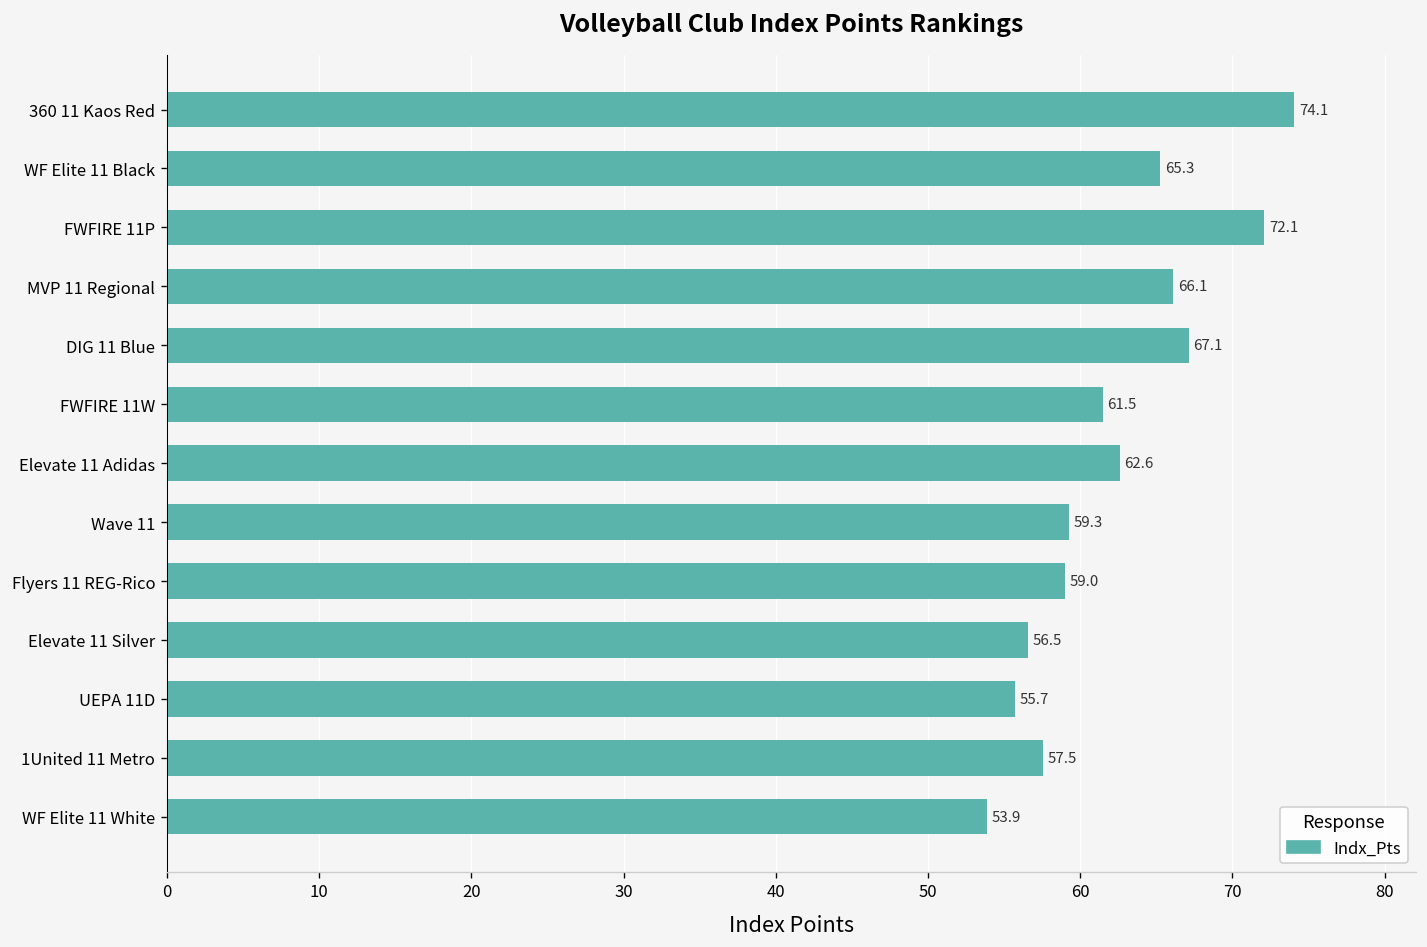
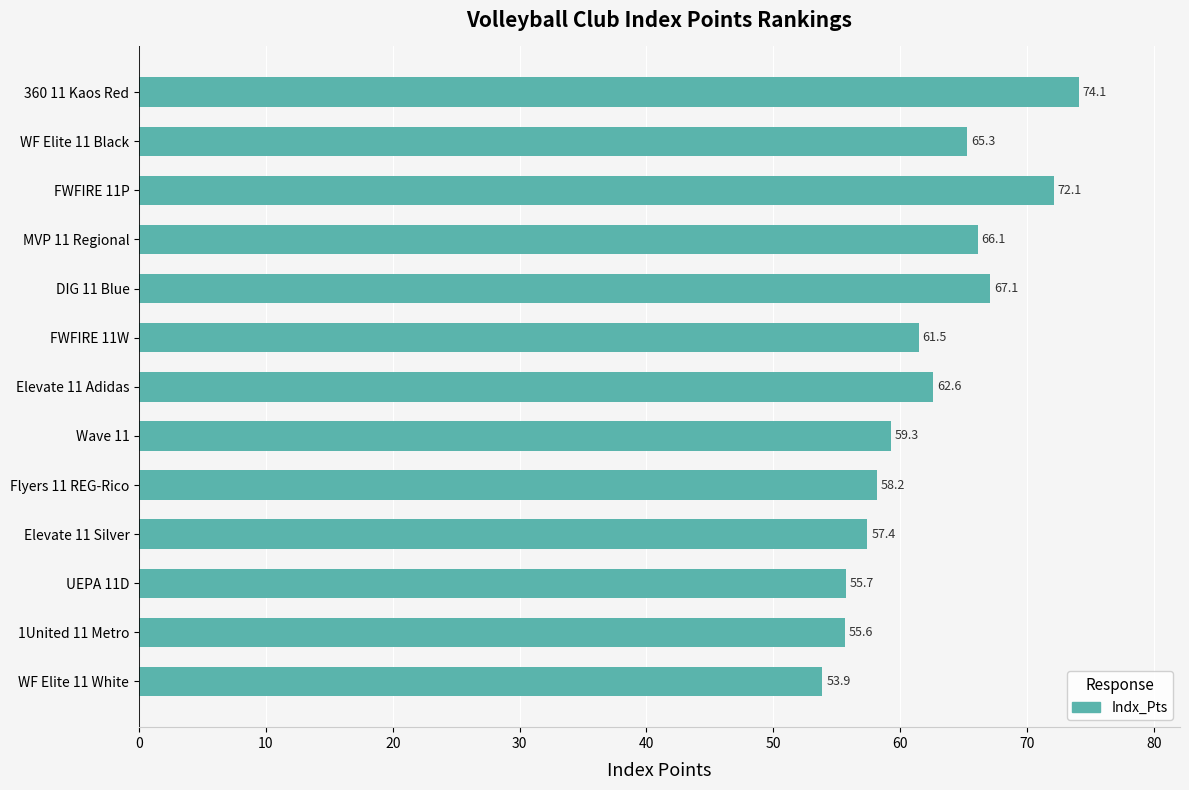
  {
    "360 11 Kaos Red": 74.1,
    "WF Elite 11 Black": 65.3,
    "FWFIRE 11P": 72.1,
    "MVP 11 Regional": 66.1,
    "DIG 11 Blue": 67.1,
    "FWFIRE 11W": 61.5,
    "Elevate 11 Adidas": 62.6,
    "Wave 11": 59.3,
-   "Flyers 11 REG-Rico": 59.0,
-   "Elevate 11 Silver": 56.5,
+   "Flyers 11 REG-Rico": 58.2,
+   "Elevate 11 Silver": 57.4,
    "UEPA 11D": 55.7,
-   "1United 11 Metro": 57.5,
+   "1United 11 Metro": 55.6,
    "WF Elite 11 White": 53.9
  }
